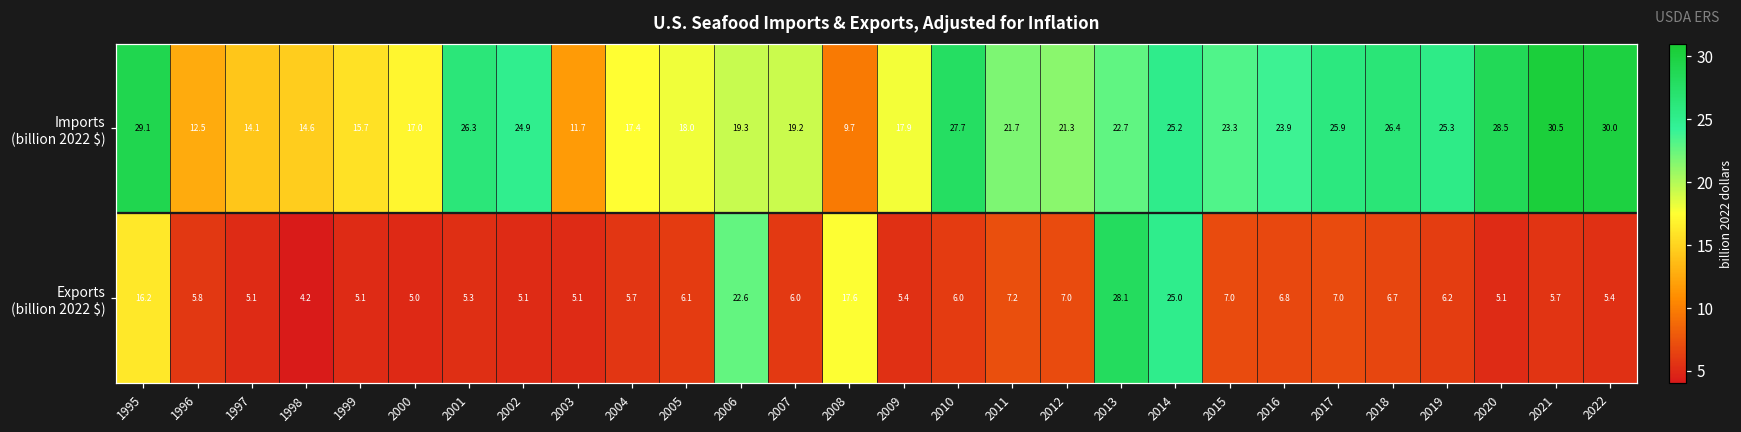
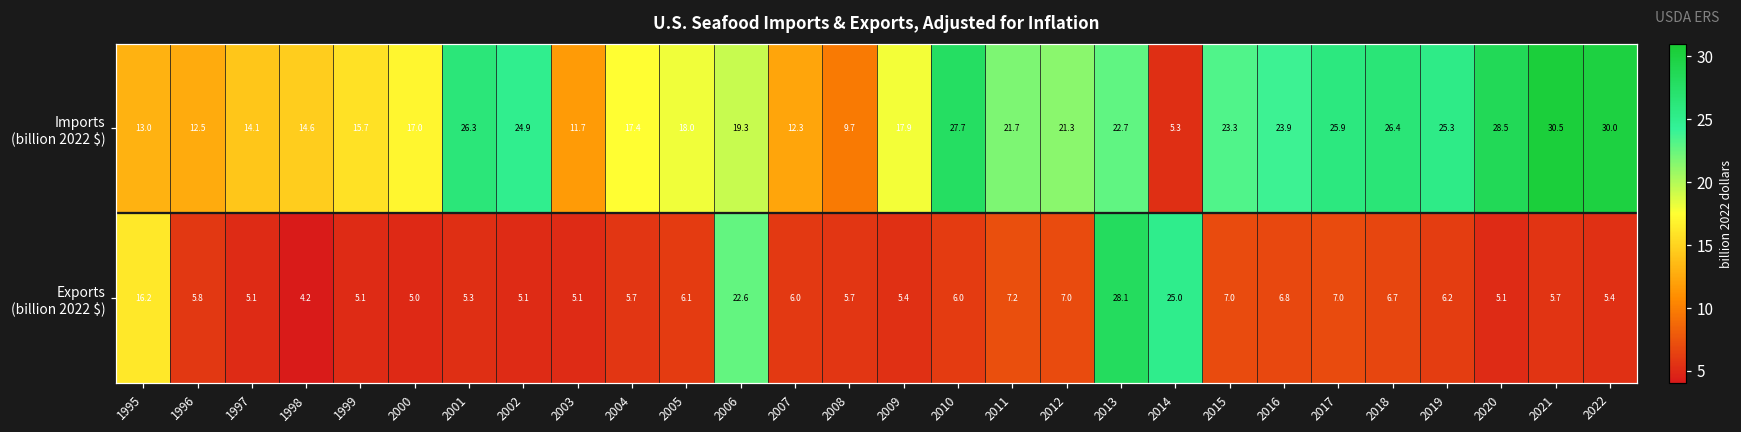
  {
    "Imports (billion 2022 $)": {
-     "1995": 29.1,
+     "1995": 13.0,
      "1996": 12.5,
      "1997": 14.1,
      "1998": 14.6,
      "1999": 15.7,
      "2000": 17.0,
      "2001": 26.3,
      "2002": 24.9,
      "2003": 11.7,
      "2004": 17.4,
      "2005": 18.0,
      "2006": 19.3,
-     "2007": 19.2,
+     "2007": 12.3,
      "2008": 9.7,
      "2009": 17.9,
      "2010": 27.7,
      "2011": 21.7,
      "2012": 21.3,
      "2013": 22.7,
-     "2014": 25.2,
+     "2014": 5.3,
      "2015": 23.3,
      "2016": 23.9,
      "2017": 25.9,
      "2018": 26.4,
      "2019": 25.3,
      "2020": 28.5,
      "2021": 30.5,
      "2022": 30.0
    },
    "Exports (billion 2022 $)": {
      "1995": 16.2,
      "1996": 5.8,
      "1997": 5.1,
      "1998": 4.2,
      "1999": 5.1,
      "2000": 5.0,
      "2001": 5.3,
      "2002": 5.1,
      "2003": 5.1,
      "2004": 5.7,
      "2005": 6.1,
      "2006": 22.6,
      "2007": 6.0,
-     "2008": 17.6,
+     "2008": 5.7,
      "2009": 5.4,
      "2010": 6.0,
      "2011": 7.2,
      "2012": 7.0,
      "2013": 28.1,
      "2014": 25.0,
      "2015": 7.0,
      "2016": 6.8,
      "2017": 7.0,
      "2018": 6.7,
      "2019": 6.2,
      "2020": 5.1,
      "2021": 5.7,
      "2022": 5.4
    }
  }
